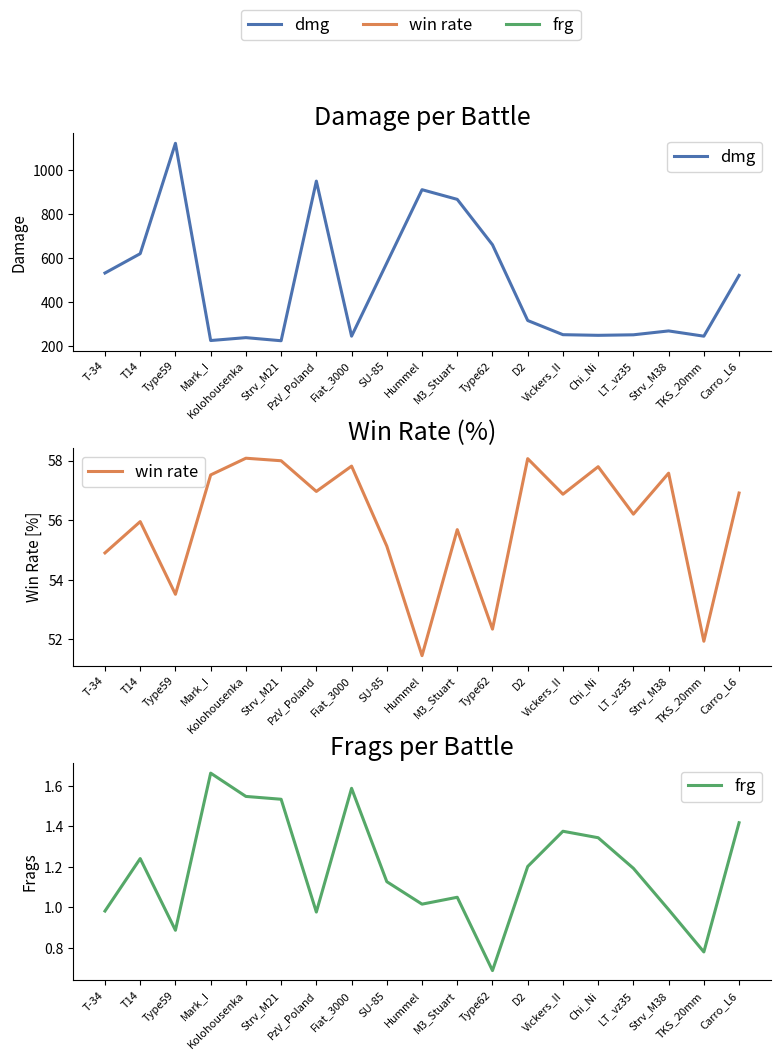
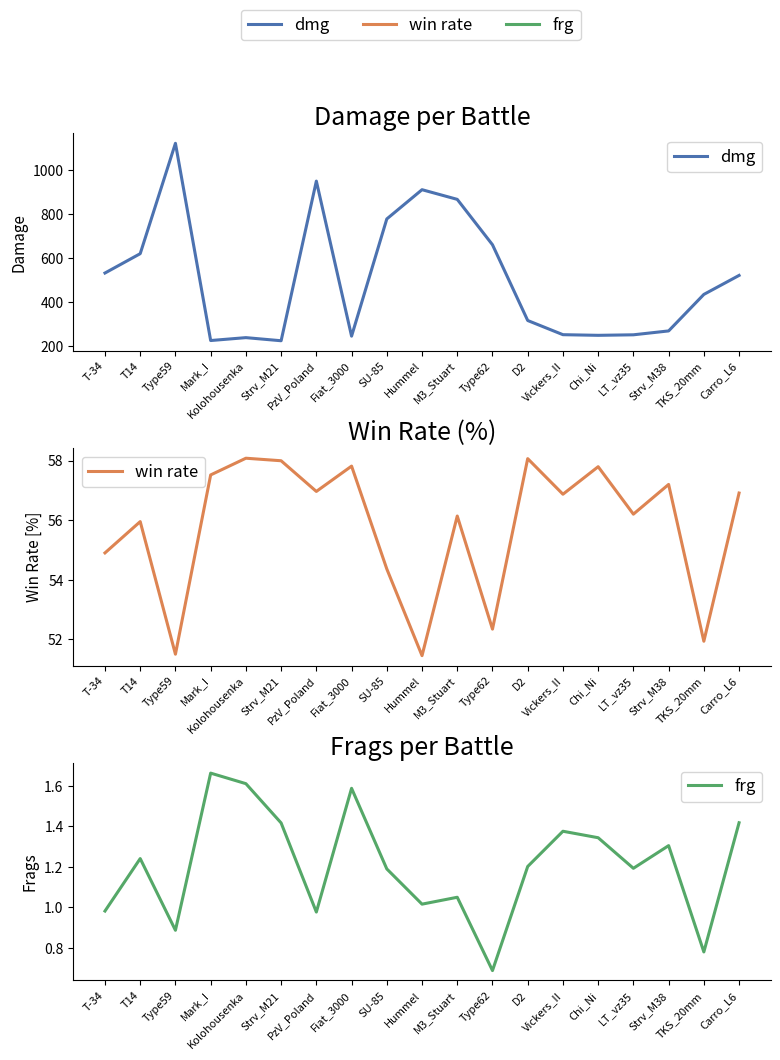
  {
    "Damage per Battle": {
      "T-34": 530,
      "T14": 620,
      "Type59": 1120,
      "Mark_I": 230,
      "Kolohousenka": 240,
      "Strv_M21": 220,
      "PzV_Poland": 950,
      "Fiat_3000": 250,
-     "SU-85": 580,
+     "SU-85": 780,
      "Hummel": 910,
      "M3_Stuart": 870,
      "Type62": 660,
      "D2": 320,
      "Vickers_II": 250,
      "Chi_Ni": 250,
      "LT_vz35": 250,
      "Strv_M38": 270,
-     "TKS_20mm": 250,
+     "TKS_20mm": 440,
      "Carro_L6": 520
    },
    "Win Rate (%)": {
      "T-34": 54.9,
      "T14": 56.0,
-     "Type59": 53.5,
+     "Type59": 51.5,
      "Mark_I": 57.5,
      "Kolohousenka": 58.1,
      "Strv_M21": 58.0,
      "PzV_Poland": 57.0,
      "Fiat_3000": 57.8,
-     "SU-85": 55.1,
+     "SU-85": 54.4,
      "Hummel": 51.5,
-     "M3_Stuart": 55.7,
+     "M3_Stuart": 56.1,
      "Type62": 52.3,
      "D2": 58.1,
      "Vickers_II": 56.9,
      "Chi_Ni": 57.8,
      "LT_vz35": 56.2,
-     "Strv_M38": 57.6,
+     "Strv_M38": 57.2,
      "TKS_20mm": 51.9,
      "Carro_L6": 56.9
    },
    "Frags per Battle": {
      "T-34": 0.98,
      "T14": 1.24,
      "Type59": 0.89,
      "Mark_I": 1.66,
-     "Kolohousenka": 1.55,
-     "Strv_M21": 1.53,
+     "Kolohousenka": 1.61,
+     "Strv_M21": 1.42,
      "PzV_Poland": 0.98,
      "Fiat_3000": 1.59,
-     "SU-85": 1.13,
+     "SU-85": 1.19,
      "Hummel": 1.02,
      "M3_Stuart": 1.05,
      "Type62": 0.69,
      "D2": 1.20,
      "Vickers_II": 1.38,
      "Chi_Ni": 1.34,
      "LT_vz35": 1.19,
-     "Strv_M38": 0.99,
+     "Strv_M38": 1.31,
      "TKS_20mm": 0.78,
      "Carro_L6": 1.42
    }
  }
